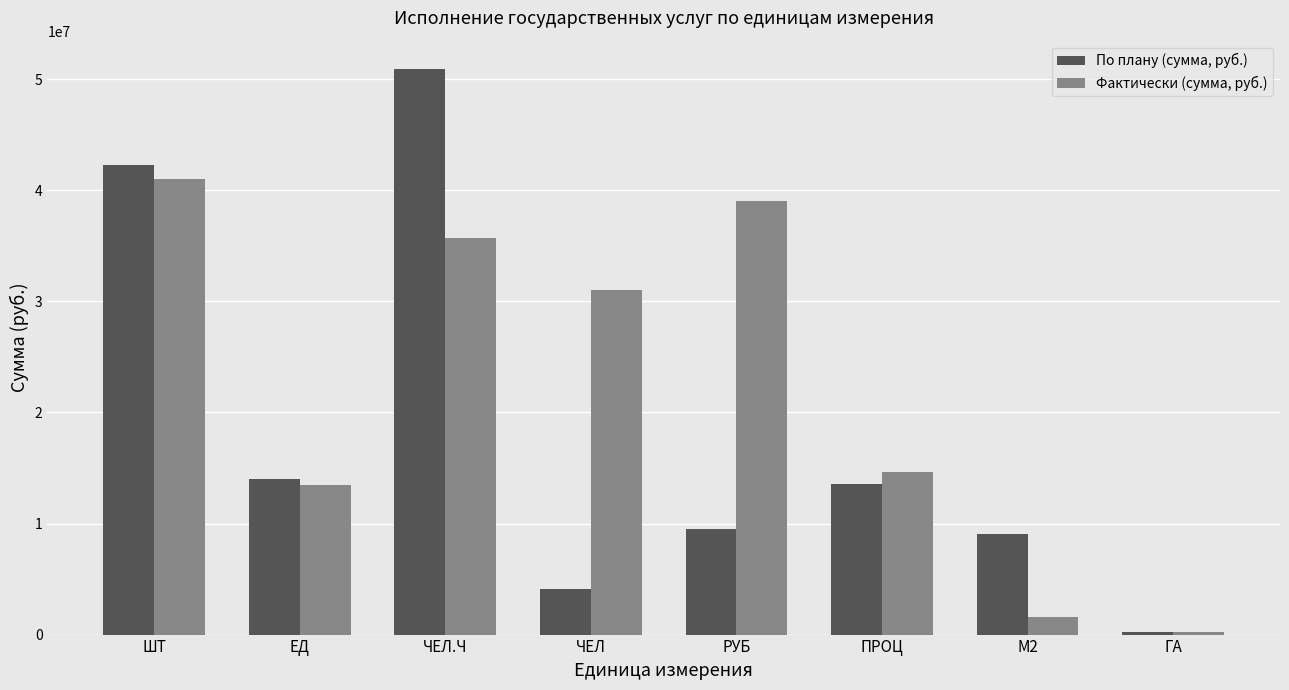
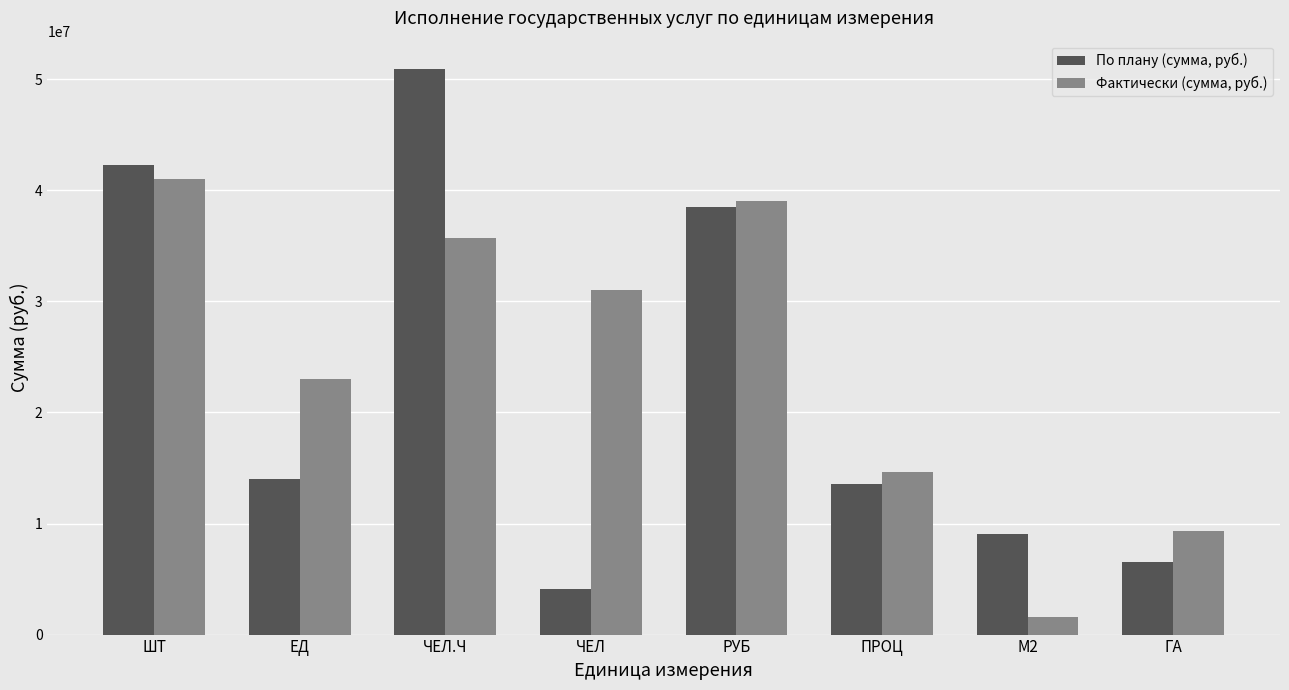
  {
    "По плану (сумма, руб.)": {
      "ШТ": 42300000,
      "ЕД": 14000000,
      "ЧЕЛ.Ч": 50900000,
      "ЧЕЛ": 4100000,
-     "РУБ": 9500000,
+     "РУБ": 38500000,
      "ПРОЦ": 13600000,
      "М2": 9100000,
-     "ГА": 200000
+     "ГА": 6500000
    },
    "Фактически (сумма, руб.)": {
      "ШТ": 41000000,
-     "ЕД": 13400000,
+     "ЕД": 23000000,
      "ЧЕЛ.Ч": 35700000,
      "ЧЕЛ": 31000000,
      "РУБ": 39000000,
      "ПРОЦ": 14600000,
      "М2": 1600000,
-     "ГА": 200000
+     "ГА": 9400000
    }
  }
